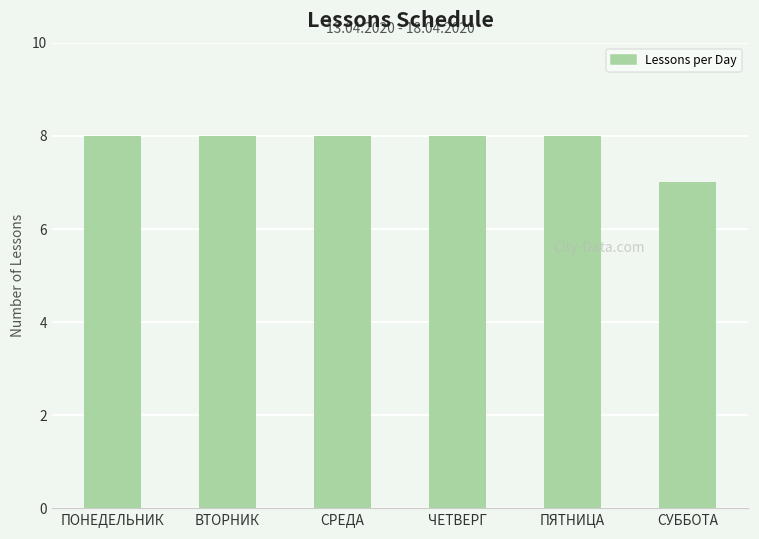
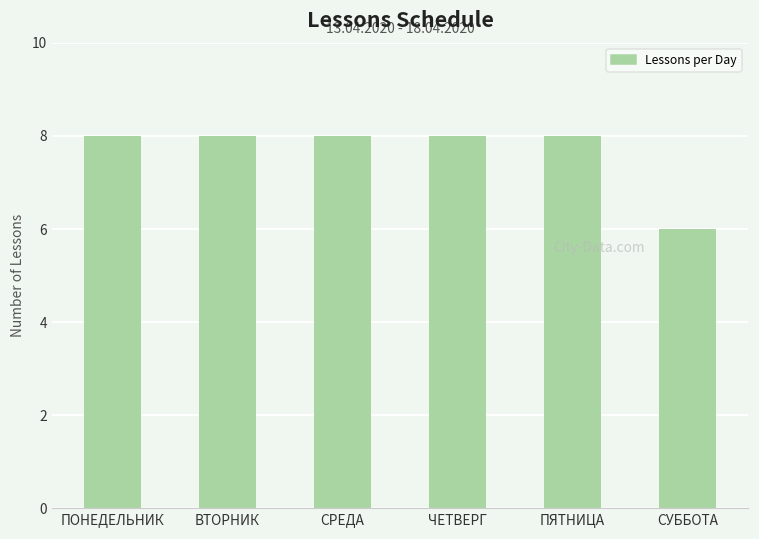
  {
    "ПОНЕДЕЛЬНИК": 8,
    "ВТОРНИК": 8,
    "СРЕДА": 8,
    "ЧЕТВЕРГ": 8,
    "ПЯТНИЦА": 8,
-   "СУББОТА": 7
+   "СУББОТА": 6
  }
